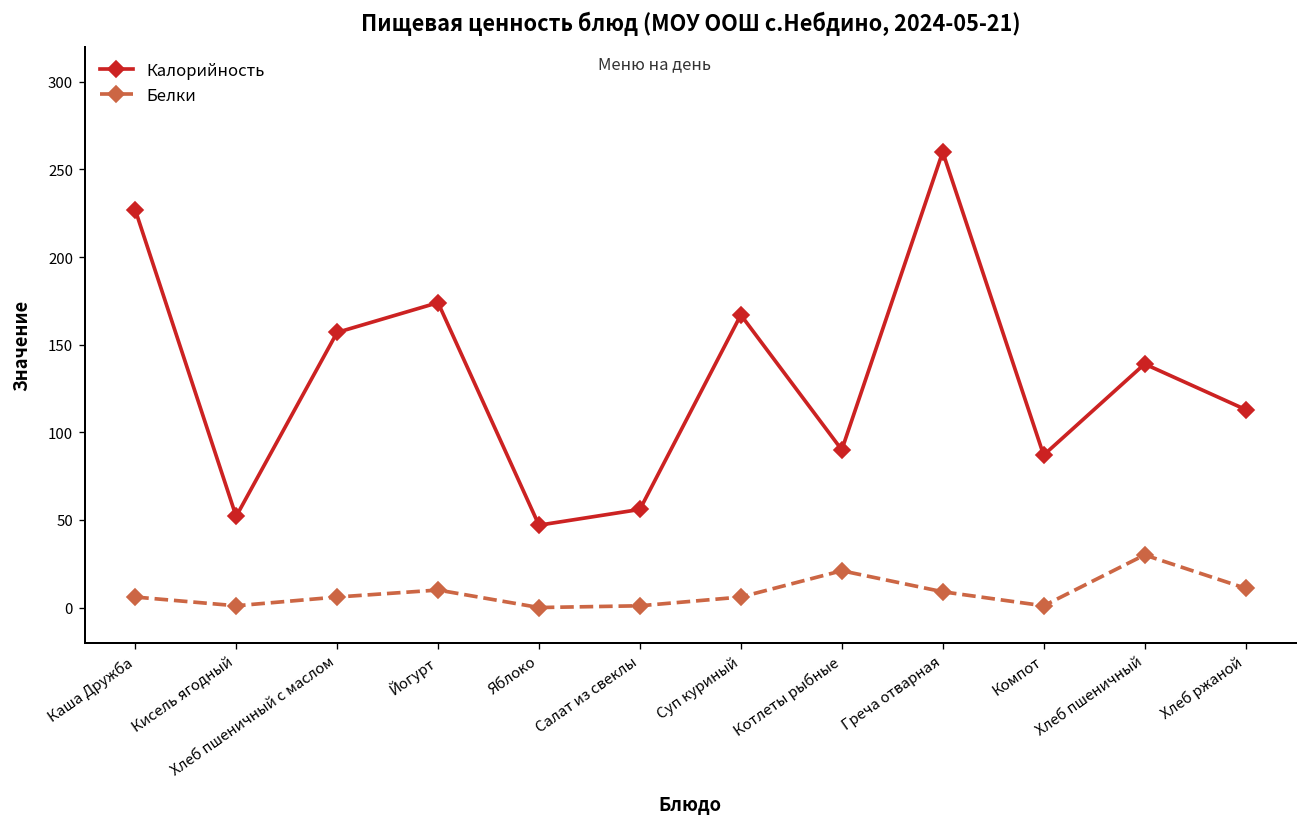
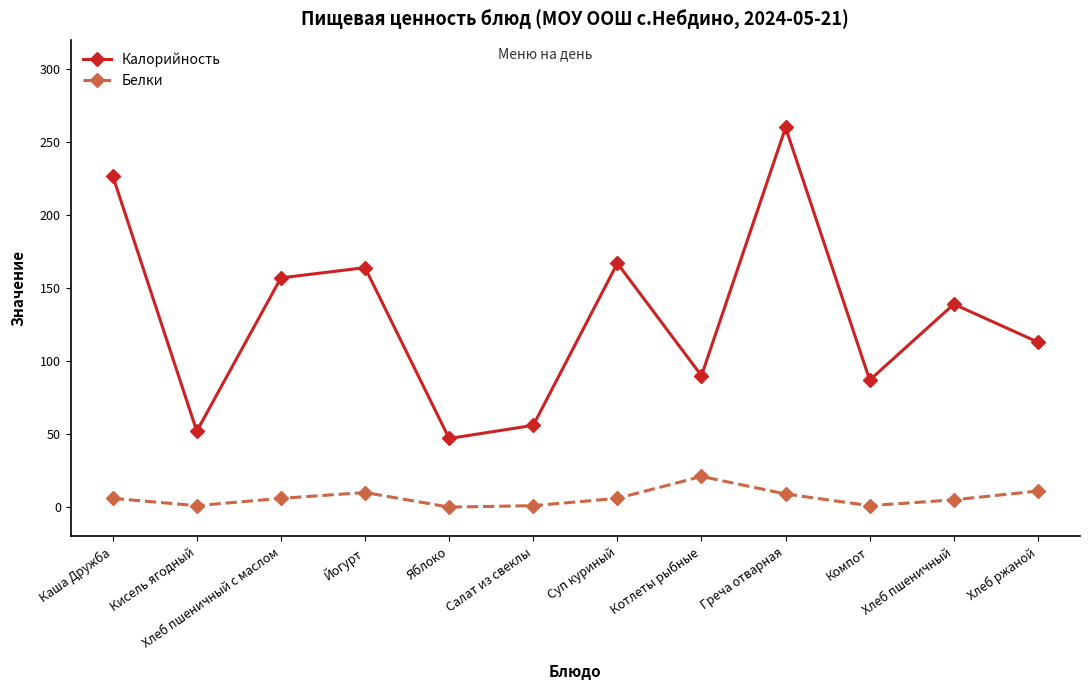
  {
    "Калорийность": {
      "Каша Дружба": 227,
      "Кисель ягодный": 52,
      "Хлеб пшеничный с маслом": 157,
-     "Йогурт": 174,
+     "Йогурт": 164,
      "Яблоко": 47,
      "Салат из свеклы": 56,
      "Суп куриный": 167,
      "Котлеты рыбные": 90,
      "Греча отварная": 260,
      "Компот": 87,
      "Хлеб пшеничный": 139,
      "Хлеб ржаной": 113
    },
    "Белки": {
      "Каша Дружба": 6,
      "Кисель ягодный": 1,
      "Хлеб пшеничный с маслом": 6,
      "Йогурт": 10,
      "Яблоко": 0,
      "Салат из свеклы": 1,
      "Суп куриный": 6,
      "Котлеты рыбные": 21,
      "Греча отварная": 9,
      "Компот": 1,
-     "Хлеб пшеничный": 30,
+     "Хлеб пшеничный": 5,
      "Хлеб ржаной": 11
    }
  }
